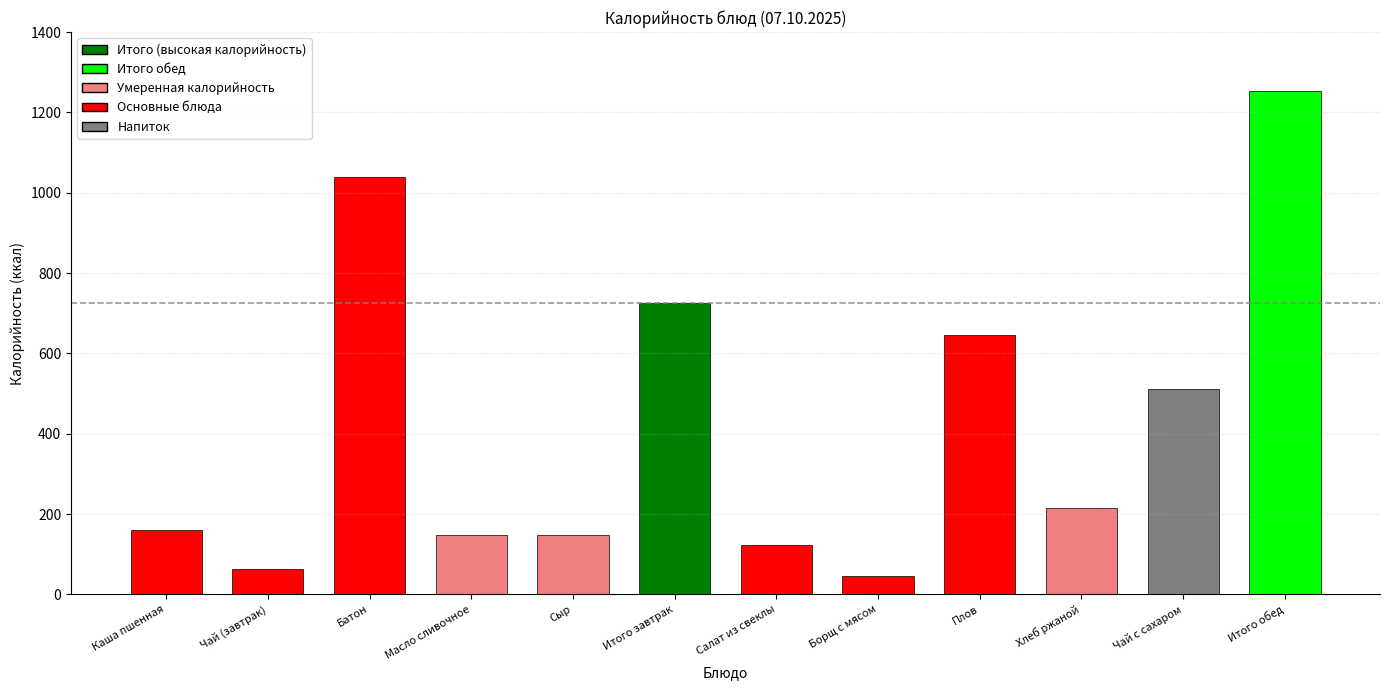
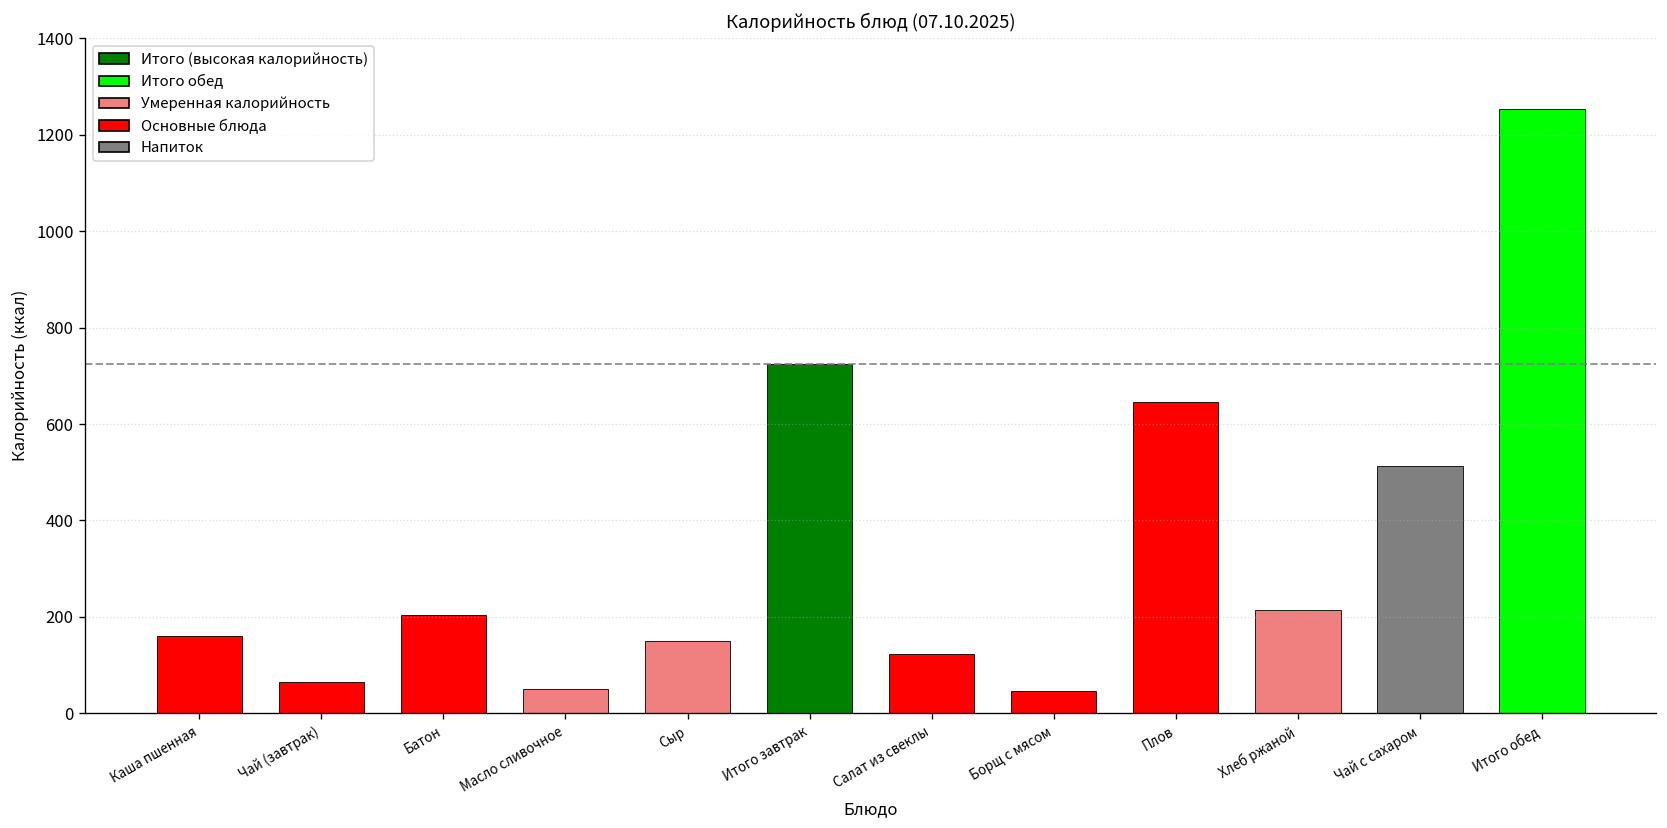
  {
    "Каша пшенная": 160,
    "Чай (завтрак)": 60,
-   "Батон": 1040,
-   "Масло сливочное": 150,
+   "Батон": 200,
+   "Масло сливочное": 50,
    "Сыр": 150,
    "Итого завтрак": 730,
    "Салат из свеклы": 120,
    "Борщ с мясом": 50,
    "Плов": 650,
    "Хлеб ржаной": 210,
    "Чай с сахаром": 510,
    "Итого обед": 1250
  }
